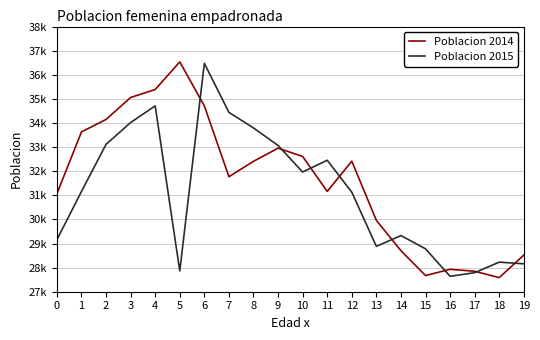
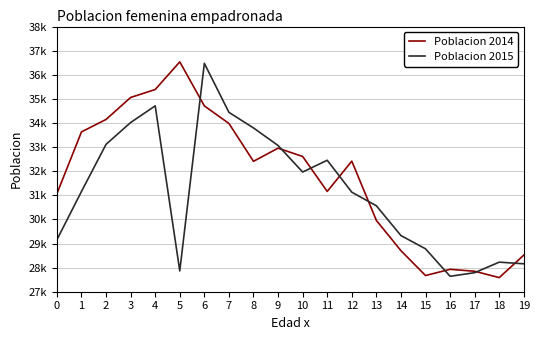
  {
    "Poblacion 2014": {
      "0": 31100,
      "1": 33600,
      "2": 34100,
      "3": 35100,
      "4": 35400,
      "5": 36500,
      "6": 34700,
-     "7": 31800,
+     "7": 34000,
      "8": 32400,
      "9": 33000,
      "10": 32600,
      "11": 31200,
      "12": 32400,
      "13": 30000,
      "14": 28700,
      "15": 27700,
      "16": 27900,
      "18": 27600,
      "19": 28500
    },
    "Poblacion 2015": {
      "0": 29200,
      "1": 31200,
      "2": 33100,
      "3": 34000,
      "4": 34700,
      "5": 27900,
      "6": 36500,
      "7": 34400,
      "8": 33800,
      "9": 33100,
      "10": 32000,
      "11": 32500,
      "12": 31100,
-     "13": 28900,
+     "13": 30600,
      "14": 29300,
      "15": 28800,
      "16": 27600,
      "18": 28200,
      "19": 28200
    }
  }
